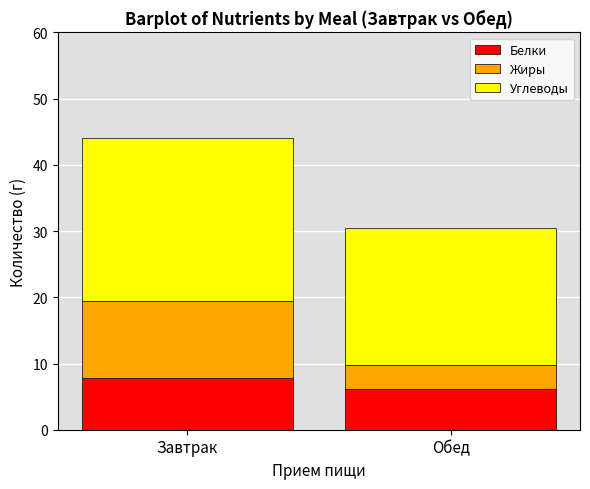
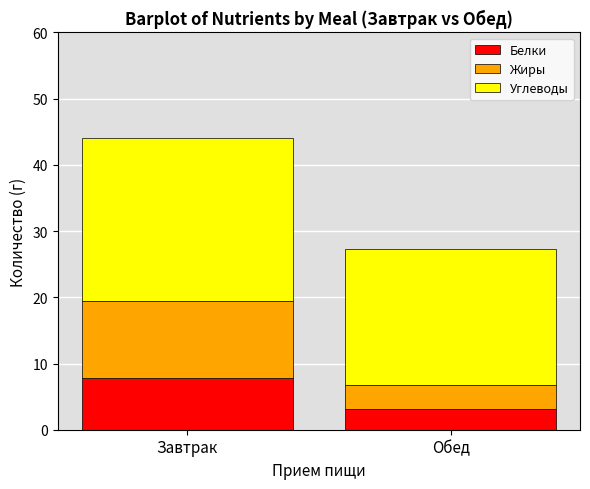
  {
    "Белки": {
      "Завтрак": 8,
-     "Обед": 6
+     "Обед": 3
    },
    "Жиры": {
      "Завтрак": 12,
      "Обед": 4
    },
    "Углеводы": {
      "Завтрак": 25,
      "Обед": 21
    }
  }
